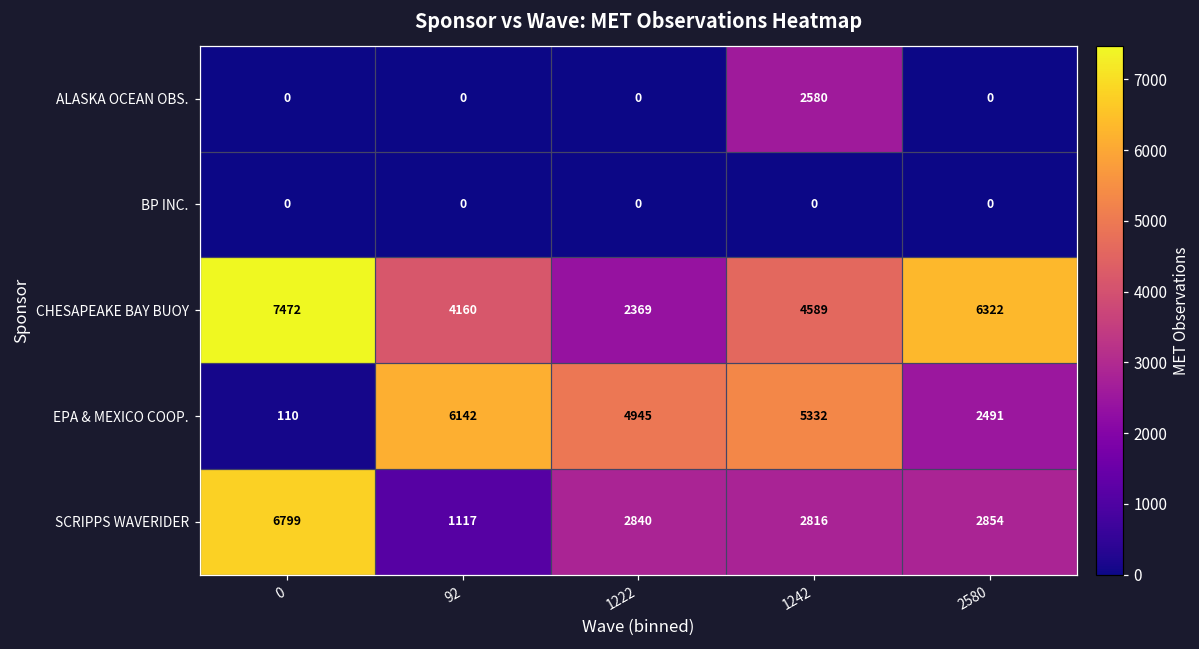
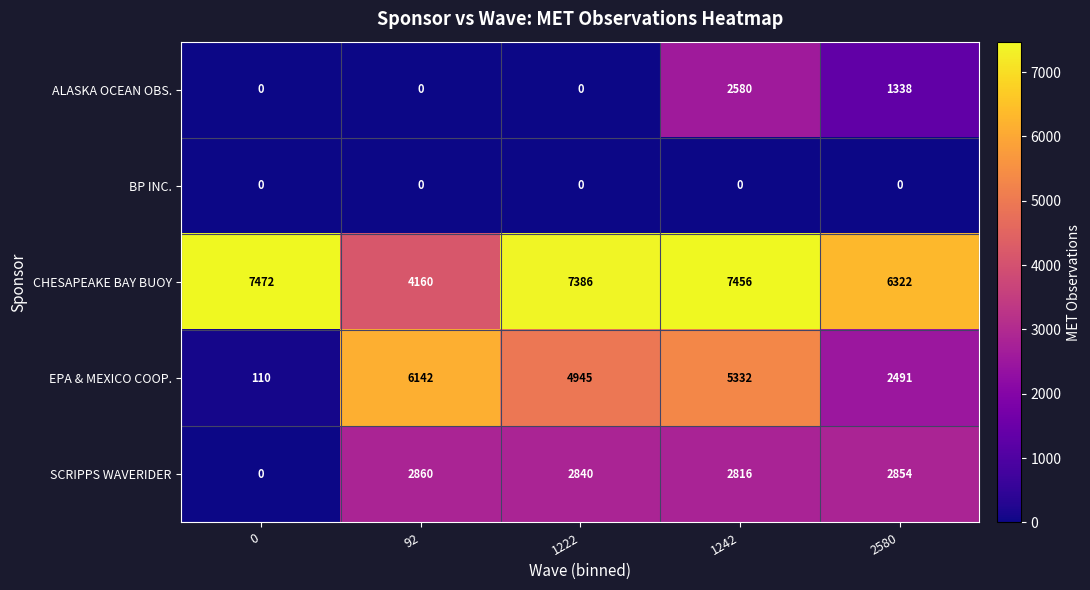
  {
    "ALASKA OCEAN OBS.": {
      "0": 0,
      "92": 0,
      "1222": 0,
      "1242": 2580,
-     "2580": 0
+     "2580": 1338
    },
    "BP INC.": {
      "0": 0,
      "92": 0,
      "1222": 0,
      "1242": 0,
      "2580": 0
    },
    "CHESAPEAKE BAY BUOY": {
      "0": 7472,
      "92": 4160,
-     "1222": 2369,
-     "1242": 4589,
+     "1222": 7386,
+     "1242": 7456,
      "2580": 6322
    },
    "EPA & MEXICO COOP.": {
      "0": 110,
      "92": 6142,
      "1222": 4945,
      "1242": 5332,
      "2580": 2491
    },
    "SCRIPPS WAVERIDER": {
-     "0": 6799,
-     "92": 1117,
+     "0": 0,
+     "92": 2860,
      "1222": 2840,
      "1242": 2816,
      "2580": 2854
    }
  }
